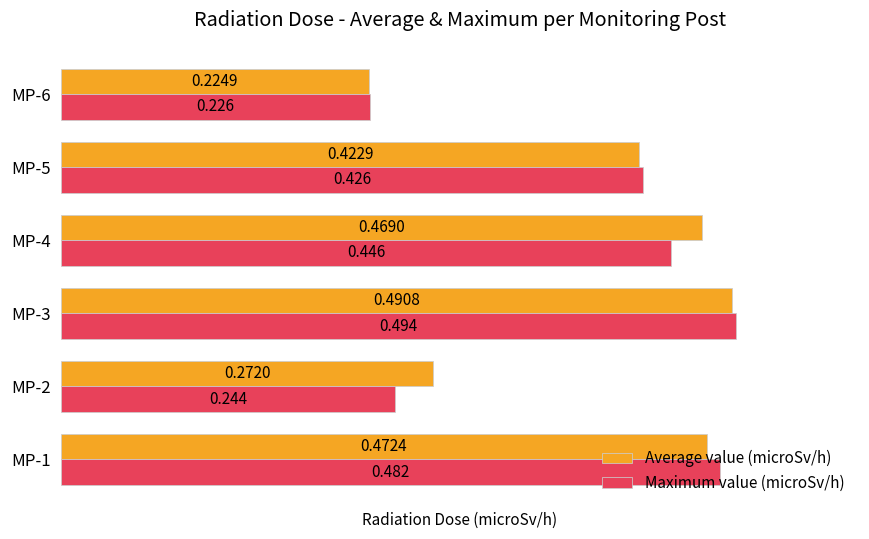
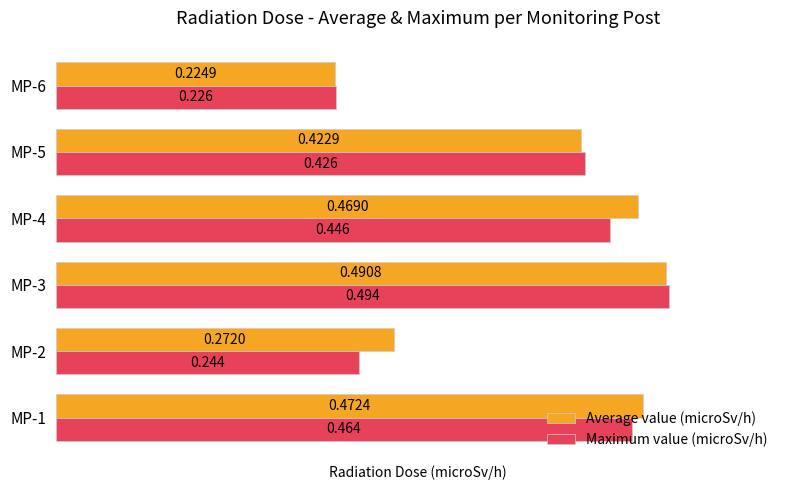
  {
    "Average value (microSv/h)": {
      "MP-6": 0.2249,
      "MP-5": 0.4229,
      "MP-4": 0.4690,
      "MP-3": 0.4908,
      "MP-2": 0.2720,
      "MP-1": 0.4724
    },
    "Maximum value (microSv/h)": {
      "MP-6": 0.226,
      "MP-5": 0.426,
      "MP-4": 0.446,
      "MP-3": 0.494,
      "MP-2": 0.244,
-     "MP-1": 0.482
+     "MP-1": 0.464
    }
  }
